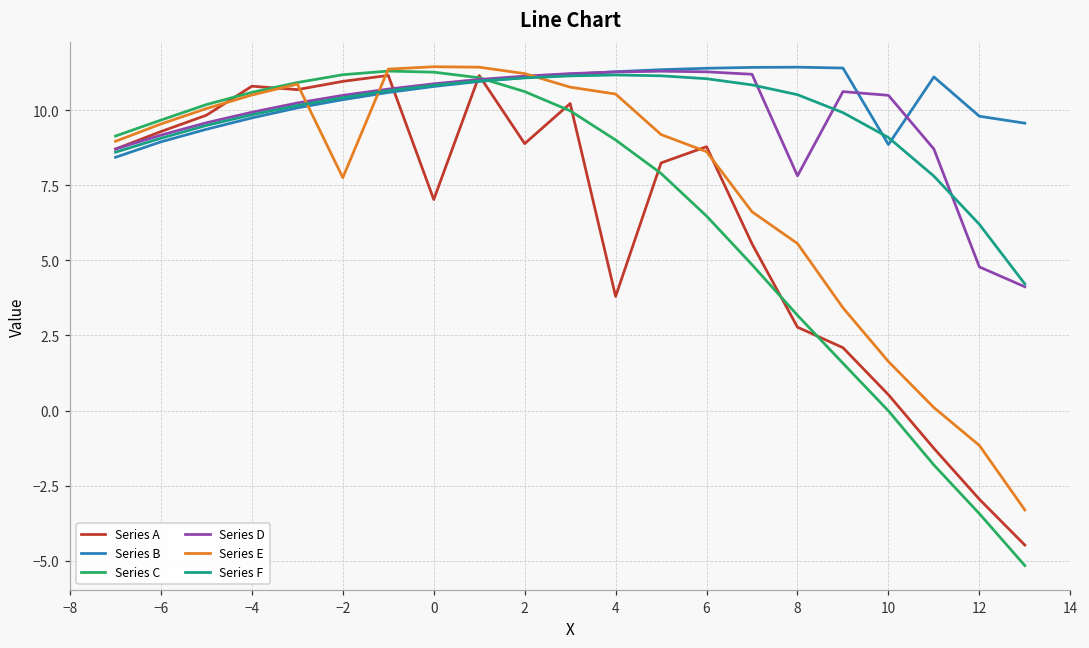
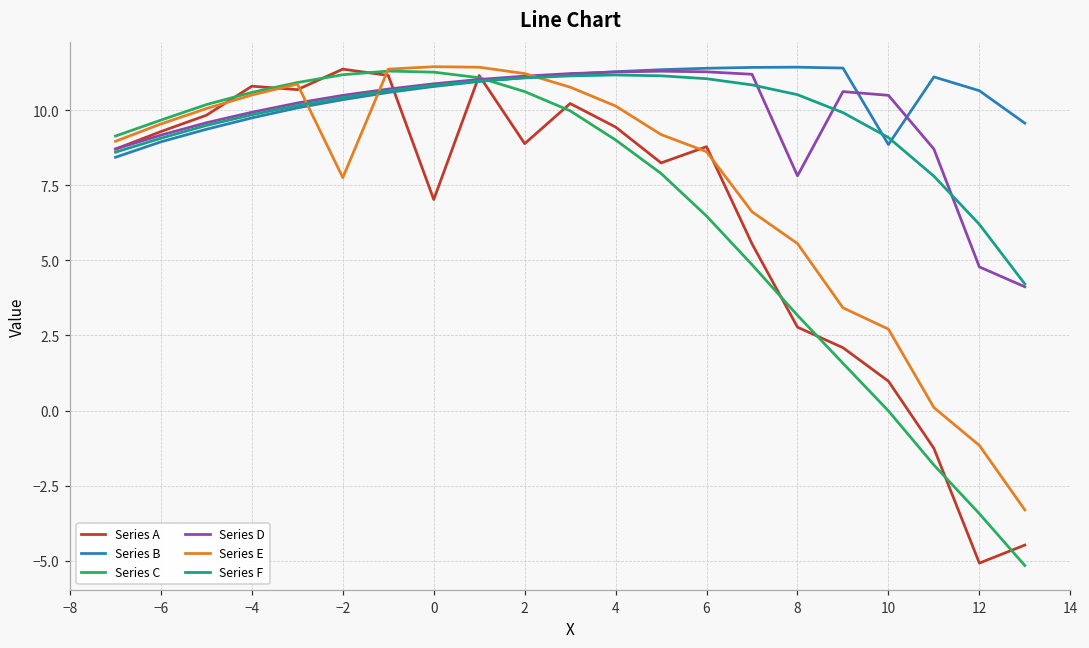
  {
    "Series A": {
      "−6": 9.3,
      "−4": 10.8,
-     "−2": 11.0,
+     "−2": 11.4,
      "0": 7.0,
      "2": 8.9,
-     "4": 3.8,
+     "4": 9.4,
      "6": 8.8,
      "8": 2.8,
-     "10": 0.5,
-     "12": -3.0
+     "10": 1.0,
+     "12": -5.1
    },
    "Series B": {
      "−6": 8.9,
      "−4": 9.7,
      "6": 11.4,
      "8": 11.4,
      "10": 8.9,
-     "12": 9.8
+     "12": 10.6
    },
    "Series D": {
      "−6": 9.2,
      "6": 11.3,
      "8": 7.8,
      "10": 10.5,
      "12": 4.8
    },
    "Series E": {
      "−6": 9.5,
      "−2": 7.8,
      "0": 11.4,
-     "4": 10.5,
+     "4": 10.1,
      "6": 8.6,
      "8": 5.6,
-     "10": 1.6,
+     "10": 2.7,
      "12": -1.2
    }
  }
